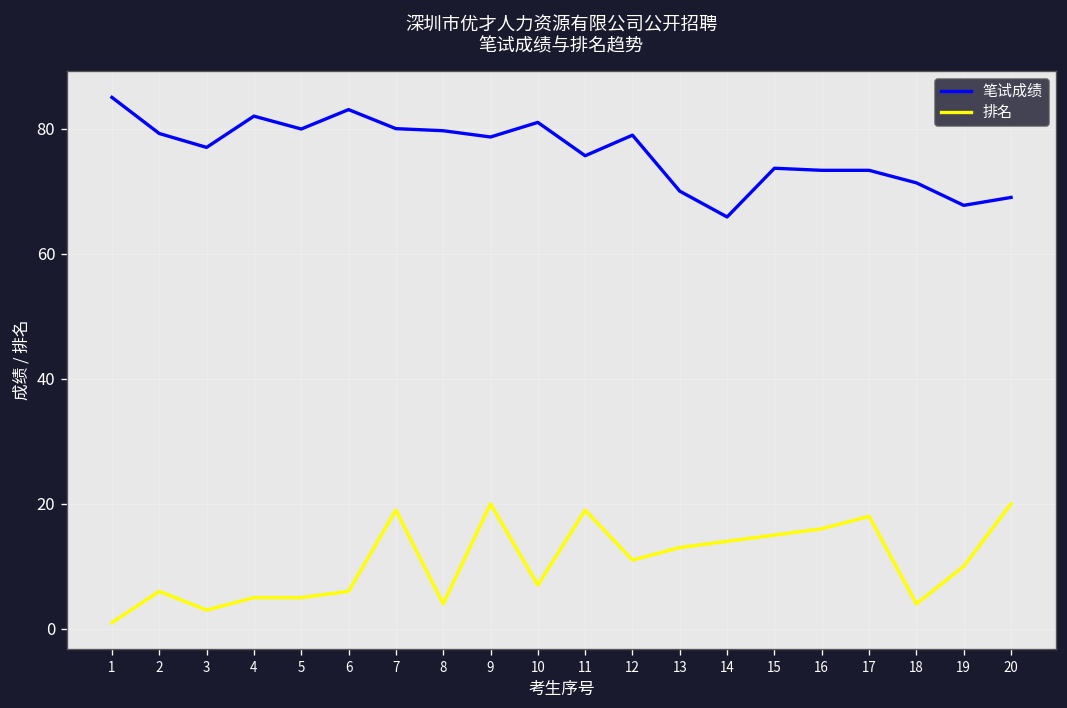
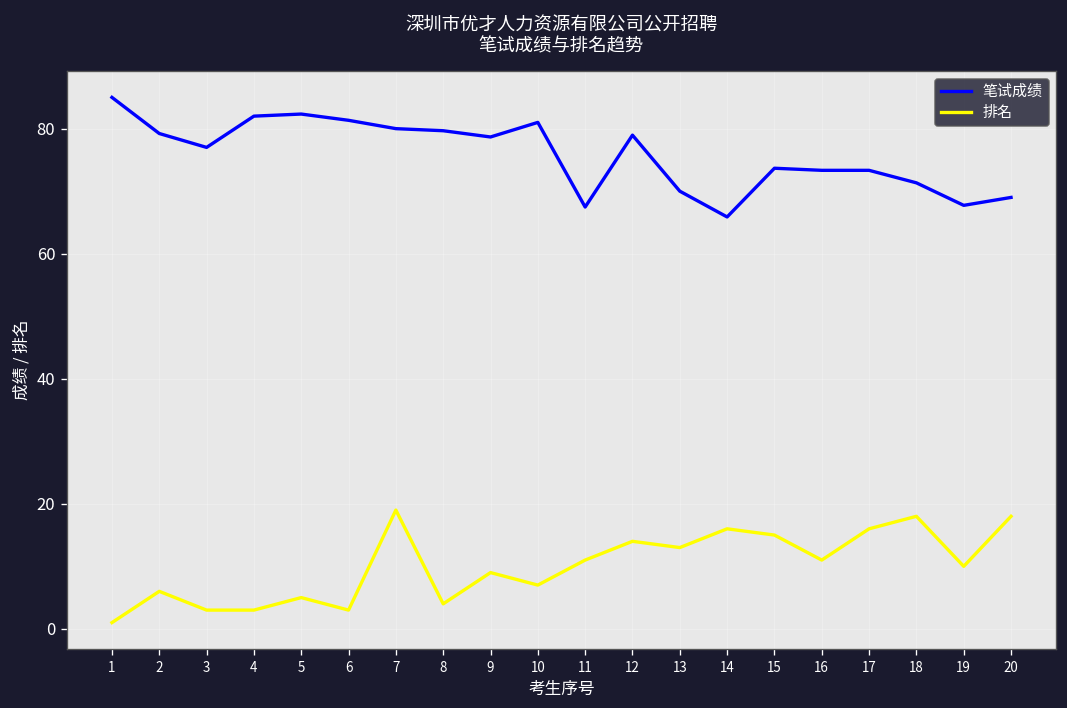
  {
    "笔试成绩": {
      "1": 85,
      "2": 79,
      "3": 77,
      "4": 82,
-     "5": 80,
-     "6": 83,
+     "5": 82,
+     "6": 81,
      "7": 80,
      "8": 80,
      "9": 79,
      "10": 81,
-     "11": 76,
+     "11": 67,
      "12": 79,
      "13": 70,
      "14": 66,
      "15": 74,
      "16": 73,
      "17": 73,
      "18": 71,
      "19": 68,
      "20": 69
    },
    "排名": {
      "1": 1,
      "2": 6,
      "3": 3,
-     "4": 5,
+     "4": 3,
      "5": 5,
-     "6": 6,
+     "6": 3,
      "7": 19,
      "8": 4,
-     "9": 20,
+     "9": 9,
      "10": 7,
-     "11": 19,
-     "12": 11,
+     "11": 11,
+     "12": 14,
      "13": 13,
-     "14": 14,
+     "14": 16,
      "15": 15,
-     "16": 16,
-     "17": 18,
-     "18": 4,
+     "16": 11,
+     "17": 16,
+     "18": 18,
      "19": 10,
-     "20": 20
+     "20": 18
    }
  }
